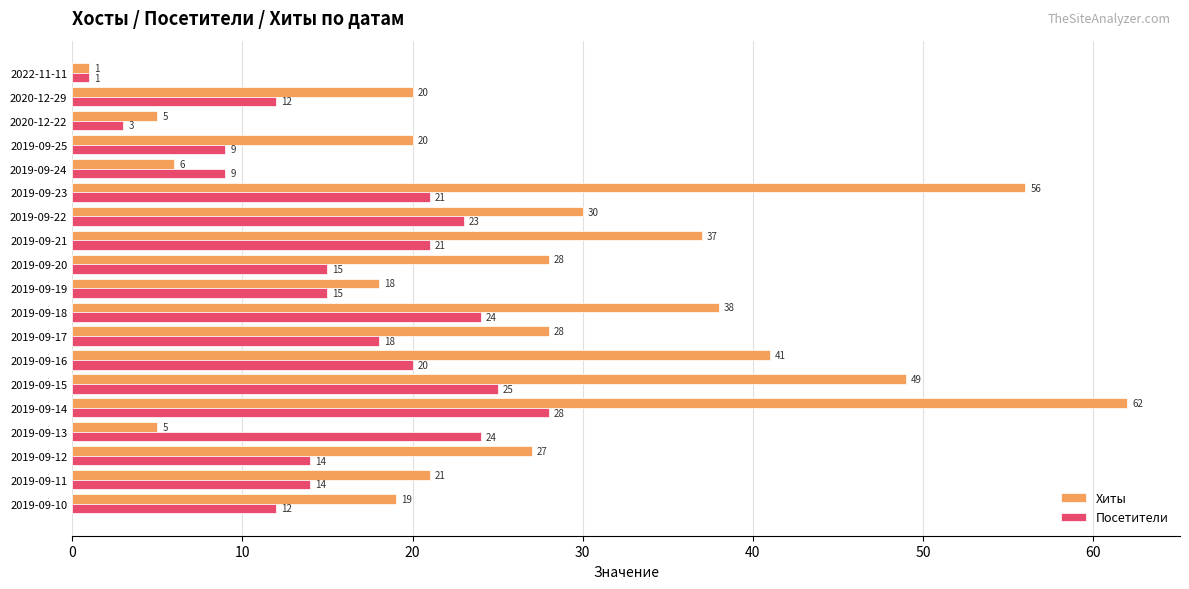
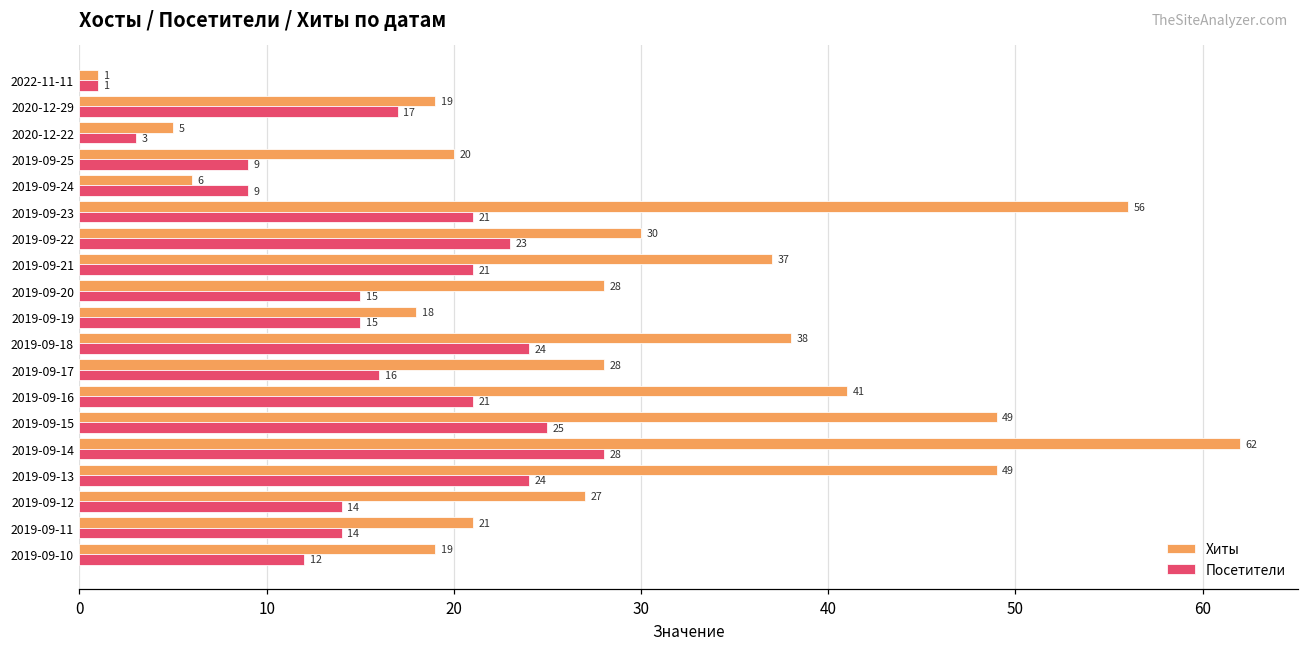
  {
    "Хиты": {
      "2022-11-11": 1,
-     "2020-12-29": 20,
+     "2020-12-29": 19,
      "2020-12-22": 5,
      "2019-09-25": 20,
      "2019-09-24": 6,
      "2019-09-23": 56,
      "2019-09-22": 30,
      "2019-09-21": 37,
      "2019-09-20": 28,
      "2019-09-19": 18,
      "2019-09-18": 38,
      "2019-09-17": 28,
      "2019-09-16": 41,
      "2019-09-15": 49,
      "2019-09-14": 62,
-     "2019-09-13": 5,
+     "2019-09-13": 49,
      "2019-09-12": 27,
      "2019-09-11": 21,
      "2019-09-10": 19
    },
    "Посетители": {
      "2022-11-11": 1,
-     "2020-12-29": 12,
+     "2020-12-29": 17,
      "2020-12-22": 3,
      "2019-09-25": 9,
      "2019-09-24": 9,
      "2019-09-23": 21,
      "2019-09-22": 23,
      "2019-09-21": 21,
      "2019-09-20": 15,
      "2019-09-19": 15,
      "2019-09-18": 24,
-     "2019-09-17": 18,
-     "2019-09-16": 20,
+     "2019-09-17": 16,
+     "2019-09-16": 21,
      "2019-09-15": 25,
      "2019-09-14": 28,
      "2019-09-13": 24,
      "2019-09-12": 14,
      "2019-09-11": 14,
      "2019-09-10": 12
    }
  }
